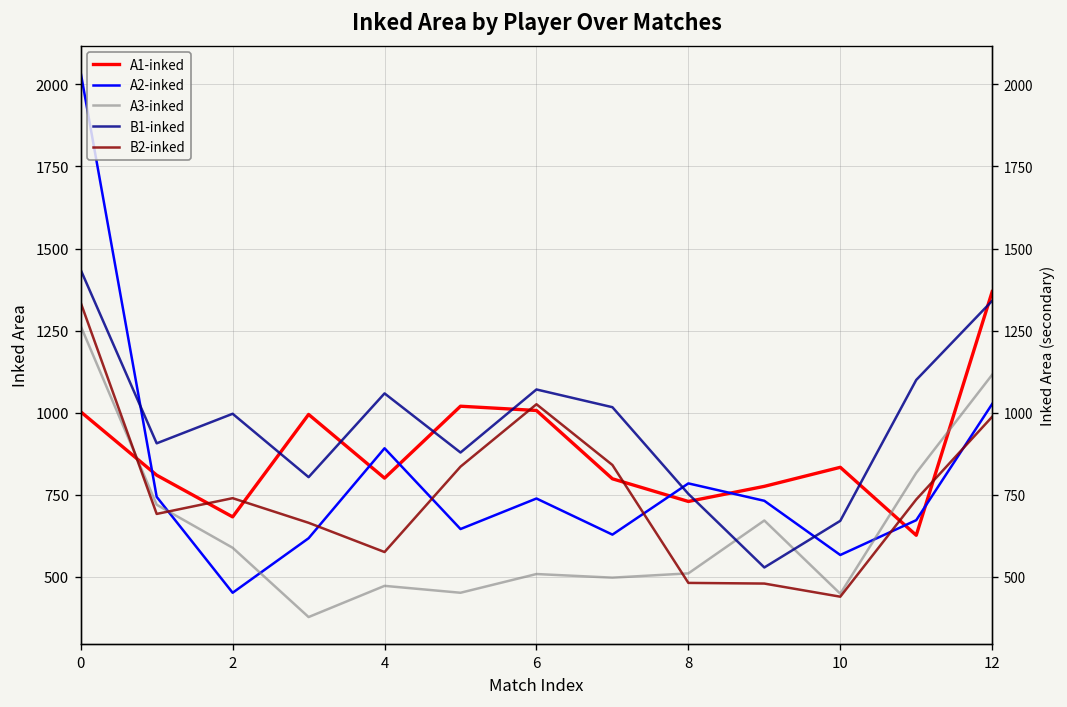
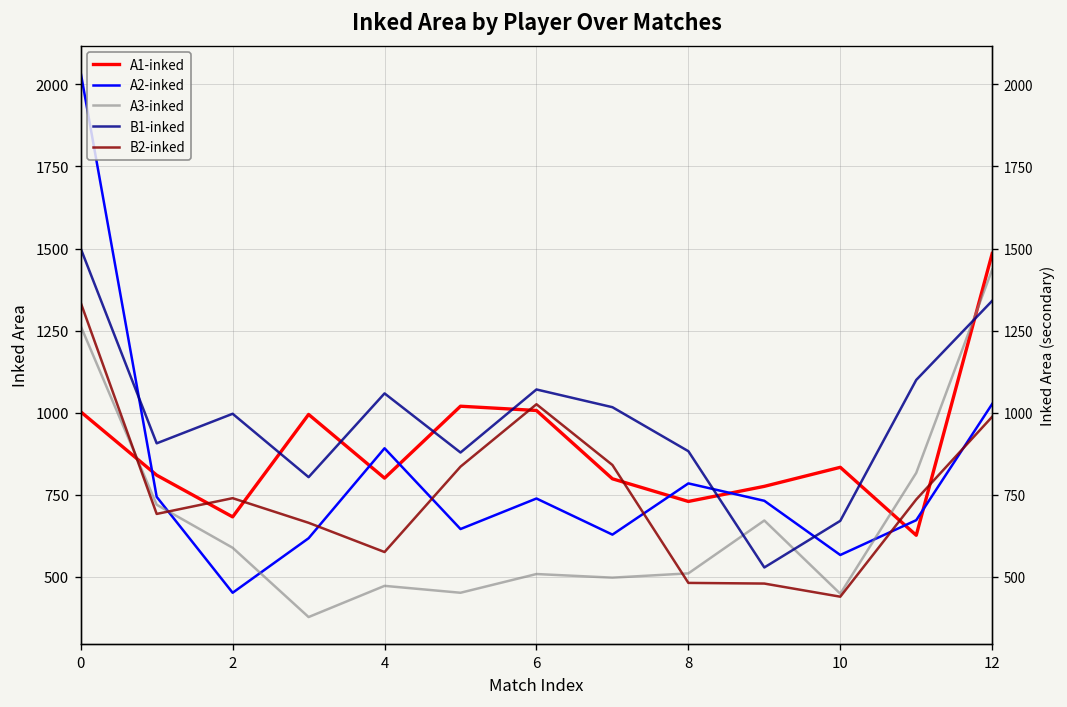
  {
    "A1-inked": {
      "0": 1000,
      "2": 680,
      "4": 800,
      "6": 1010,
      "8": 730,
      "10": 830,
-     "12": 1370
+     "12": 1490
    },
    "A2-inked": {
      "0": 2040,
      "2": 450,
      "4": 890,
      "6": 740,
      "8": 790,
      "10": 570,
      "12": 1030
    },
    "A3-inked": {
      "0": 1260,
      "2": 590,
      "4": 470,
      "6": 510,
      "8": 510,
-     "12": 1120
+     "12": 1440
    },
    "B1-inked": {
-     "0": 1440,
+     "0": 1500,
      "2": 1000,
      "4": 1060,
      "6": 1070,
-     "8": 750,
+     "8": 880,
      "10": 670,
      "12": 1340
    },
    "B2-inked": {
      "0": 1340,
      "2": 740,
      "4": 580,
      "6": 1030,
      "8": 480,
      "12": 990
    }
  }
